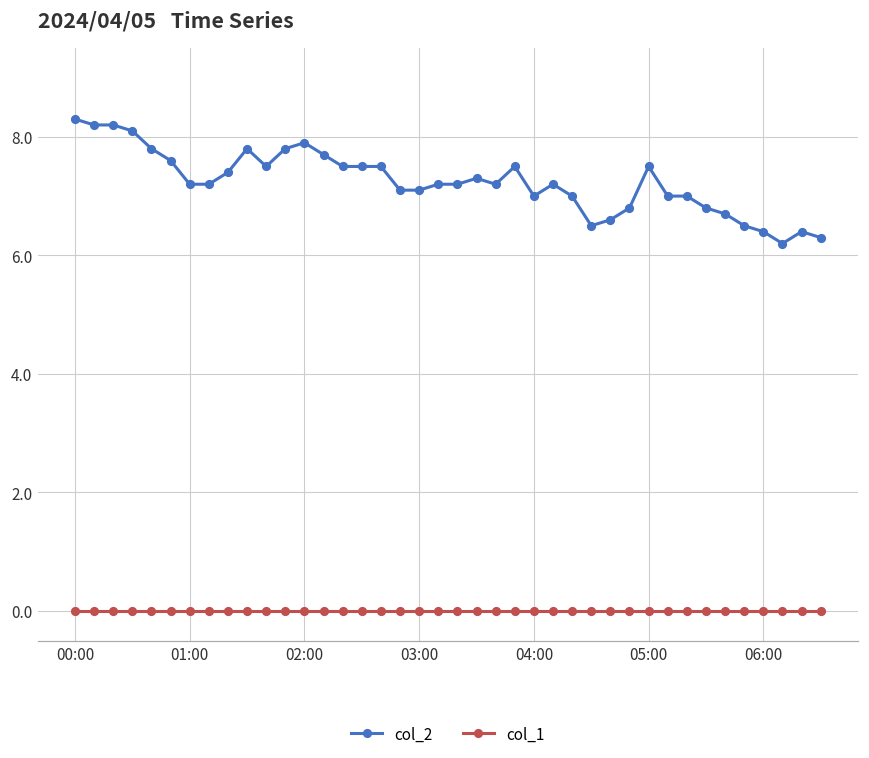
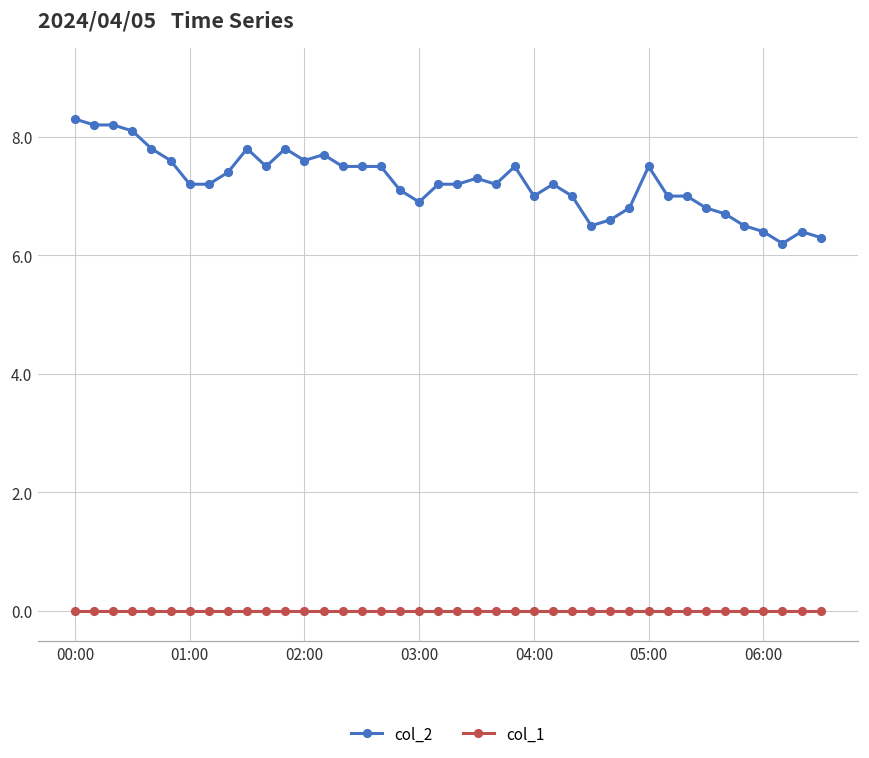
  {
    "col_2": {
      "00:00": 8.3,
      "01:00": 7.2,
-     "02:00": 7.9,
-     "03:00": 7.1,
+     "02:00": 7.6,
+     "03:00": 6.9,
      "04:00": 7.0,
      "05:00": 7.5,
      "06:00": 6.4
    },
    "col_1": {
      "00:00": 0.0,
      "01:00": 0.0,
      "02:00": 0.0,
      "03:00": 0.0,
      "04:00": 0.0,
      "05:00": 0.0,
      "06:00": 0.0
    }
  }
